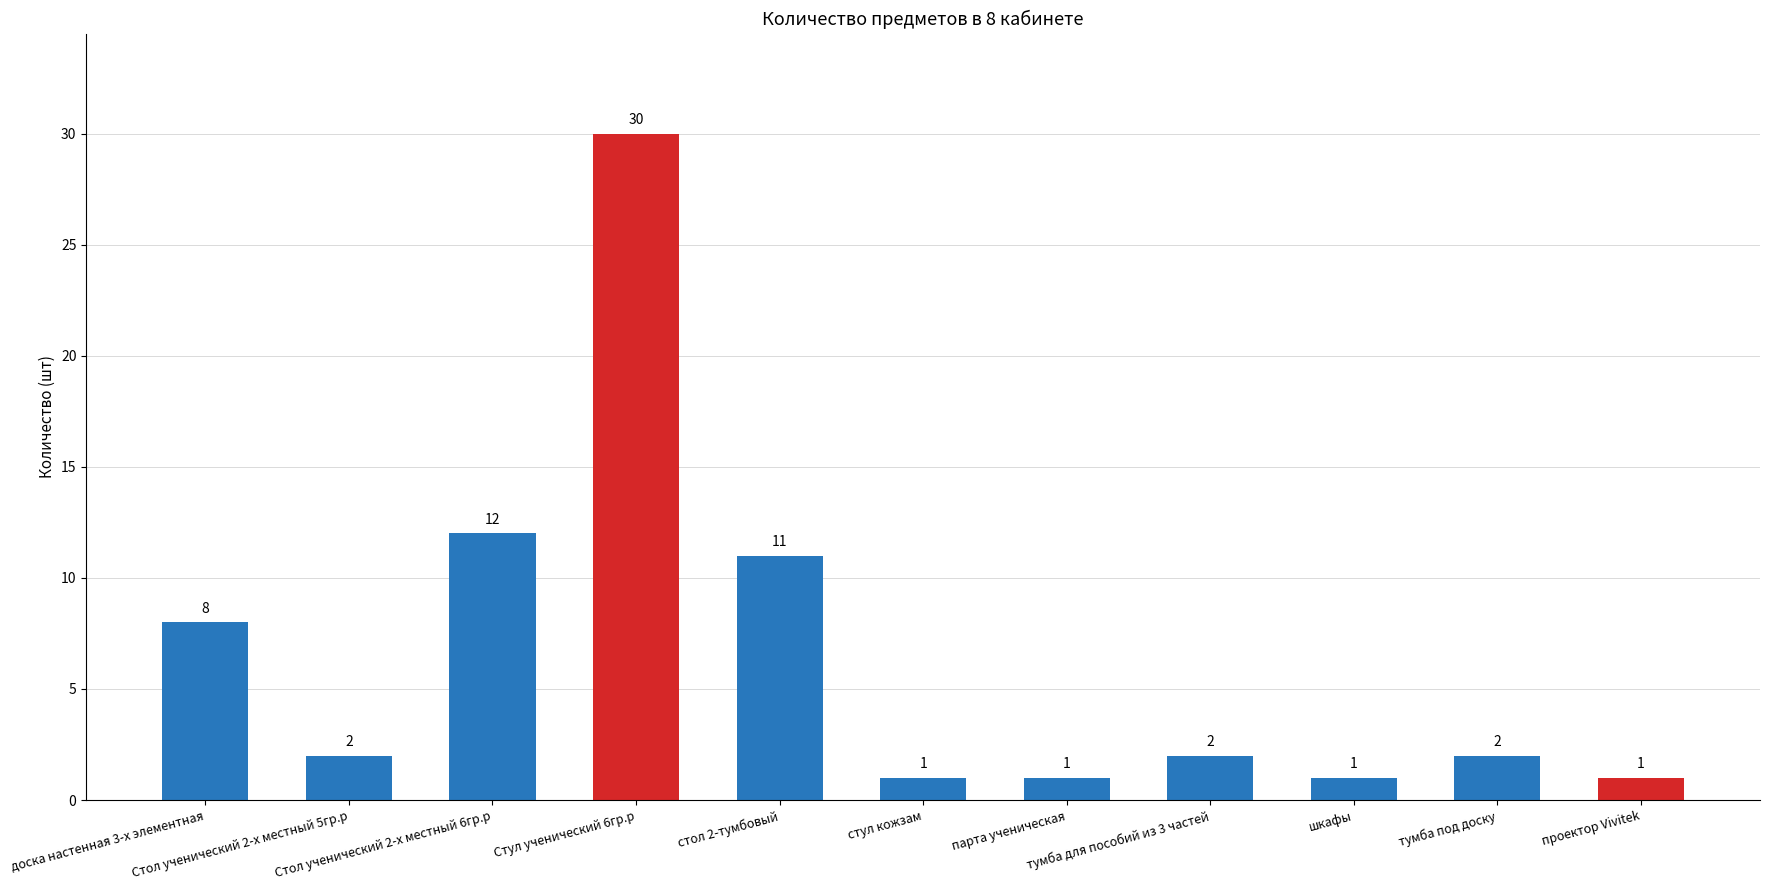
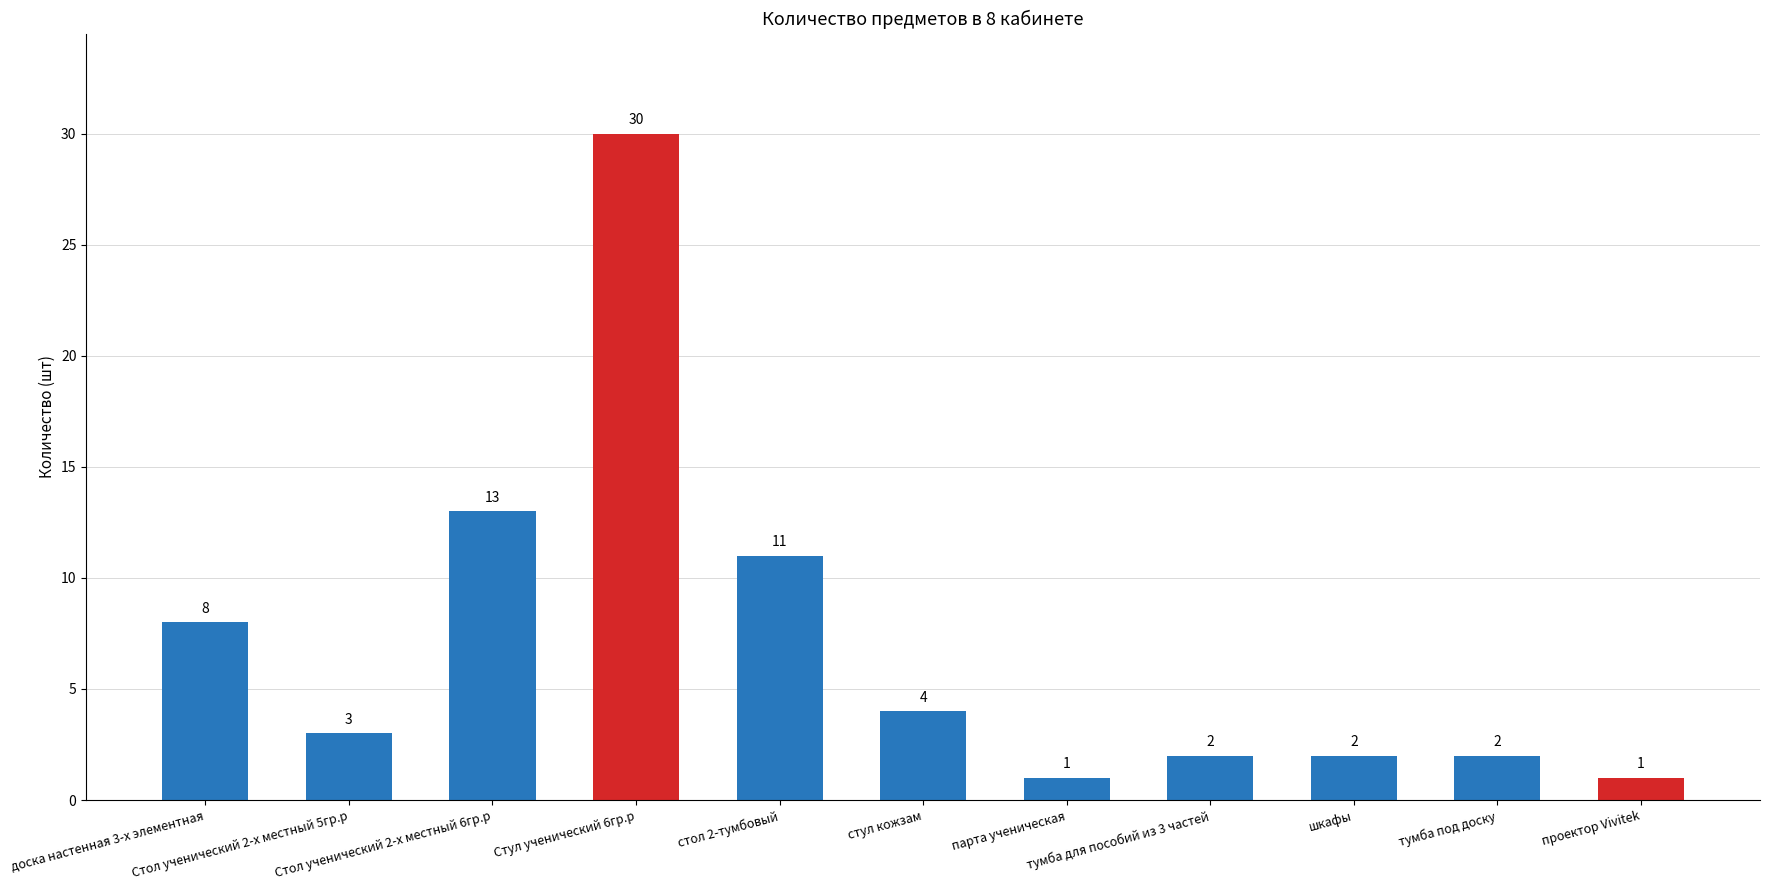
  {
    "доска настенная 3-х элементная": 8,
-   "Стол ученический 2-х местный 5гр.р": 2,
-   "Стол ученический 2-х местный 6гр.р": 12,
+   "Стол ученический 2-х местный 5гр.р": 3,
+   "Стол ученический 2-х местный 6гр.р": 13,
    "Стул ученический 6гр.р": 30,
    "стол 2-тумбовый": 11,
-   "стул кожзам": 1,
+   "стул кожзам": 4,
    "парта ученическая": 1,
    "тумба для пособий из 3 частей": 2,
-   "шкафы": 1,
+   "шкафы": 2,
    "тумба под доску": 2,
    "проектор Vivitek": 1
  }
